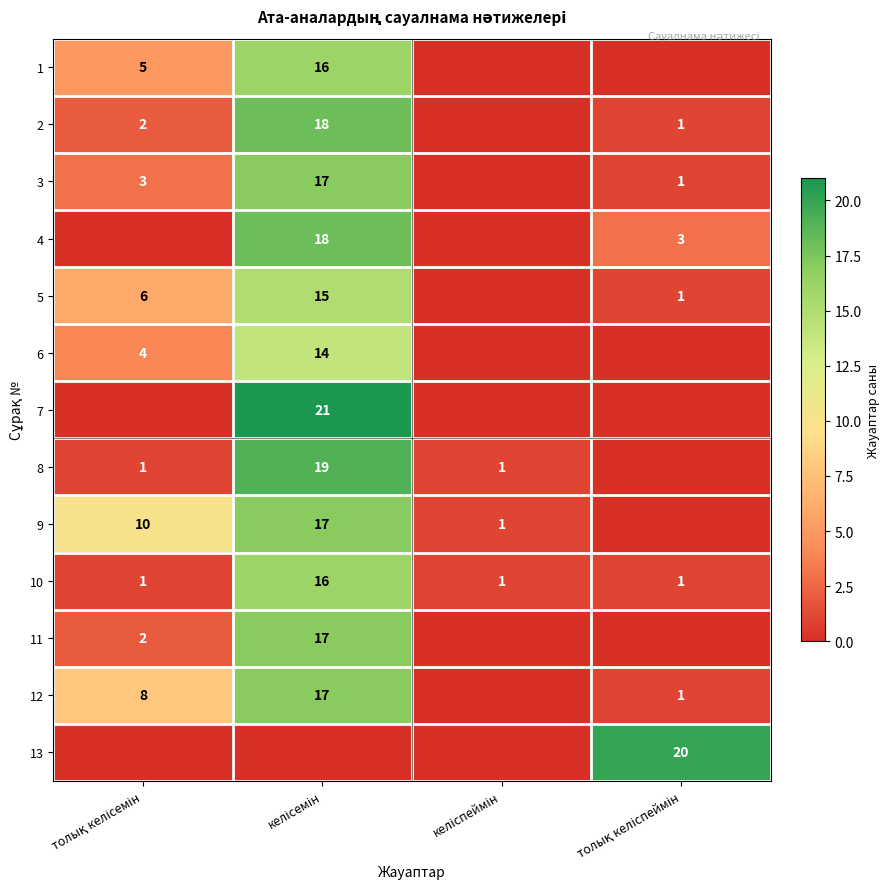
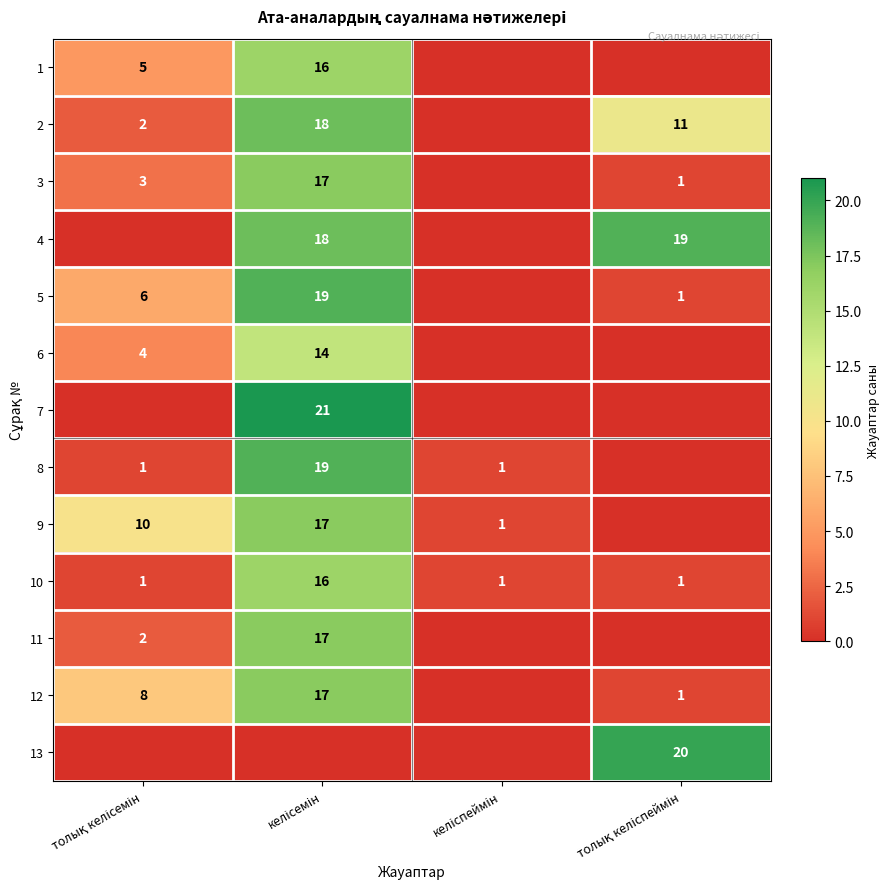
  {
    "1": {
      "толық келісемін": 5,
      "келісемін": 16
    },
    "2": {
      "толық келісемін": 2,
      "келісемін": 18,
-     "толық келіспеймін": 1
+     "толық келіспеймін": 11
    },
    "3": {
      "толық келісемін": 3,
      "келісемін": 17,
      "толық келіспеймін": 1
    },
    "4": {
      "келісемін": 18,
-     "толық келіспеймін": 3
+     "толық келіспеймін": 19
    },
    "5": {
      "толық келісемін": 6,
-     "келісемін": 15,
+     "келісемін": 19,
      "толық келіспеймін": 1
    },
    "6": {
      "толық келісемін": 4,
      "келісемін": 14
    },
    "7": {
      "келісемін": 21
    },
    "8": {
      "толық келісемін": 1,
      "келісемін": 19,
      "келіспеймін": 1
    },
    "9": {
      "толық келісемін": 10,
      "келісемін": 17,
      "келіспеймін": 1
    },
    "10": {
      "толық келісемін": 1,
      "келісемін": 16,
      "келіспеймін": 1,
      "толық келіспеймін": 1
    },
    "11": {
      "толық келісемін": 2,
      "келісемін": 17
    },
    "12": {
      "толық келісемін": 8,
      "келісемін": 17,
      "толық келіспеймін": 1
    },
    "13": {
      "толық келіспеймін": 20
    }
  }
